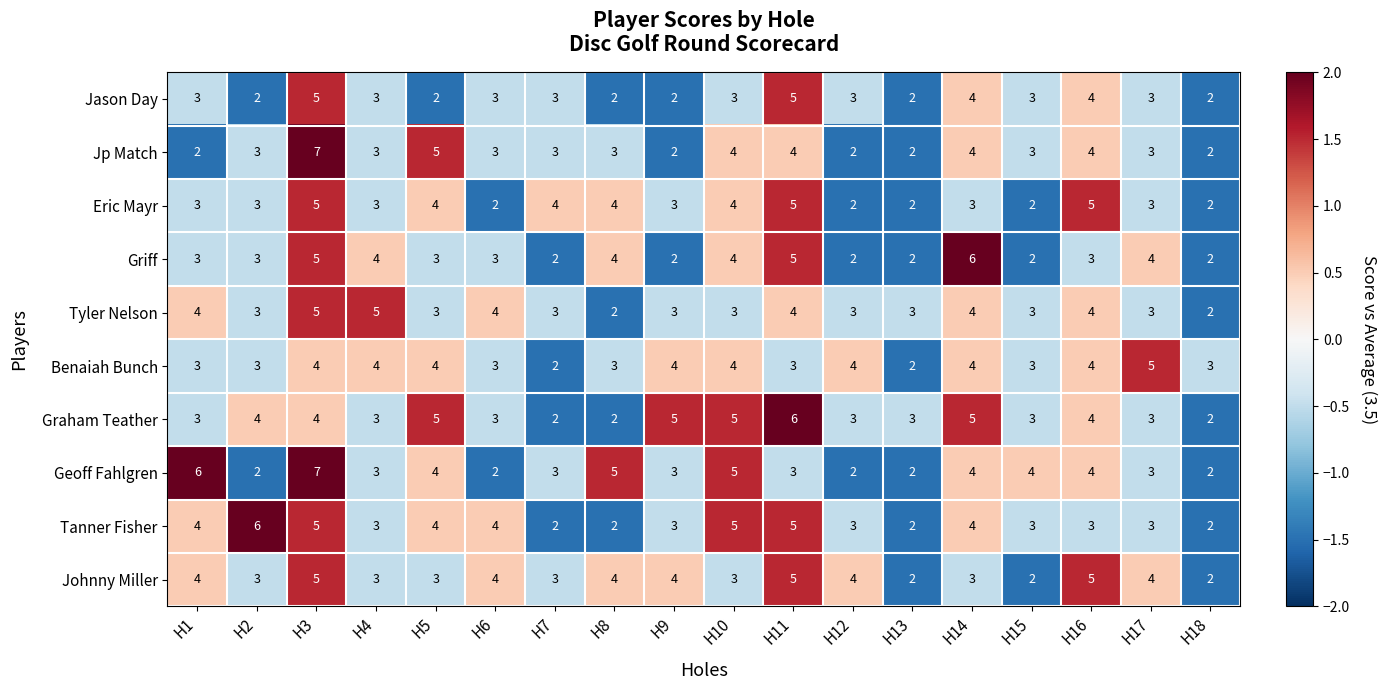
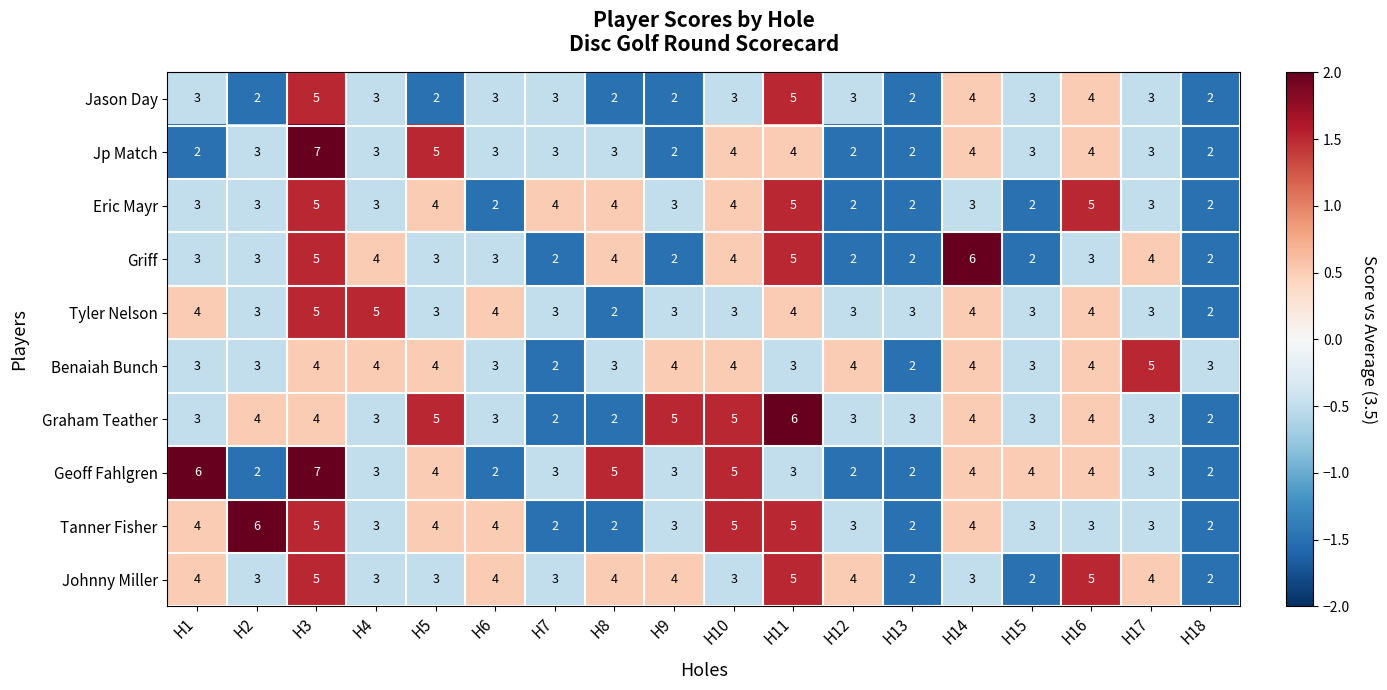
  {
    "Jason Day": {
      "H1": 3,
      "H2": 2,
      "H3": 5,
      "H4": 3,
      "H5": 2,
      "H6": 3,
      "H7": 3,
      "H8": 2,
      "H9": 2,
      "H10": 3,
      "H11": 5,
      "H12": 3,
      "H13": 2,
      "H14": 4,
      "H15": 3,
      "H16": 4,
      "H17": 3,
      "H18": 2
    },
    "Jp Match": {
      "H1": 2,
      "H2": 3,
      "H3": 7,
      "H4": 3,
      "H5": 5,
      "H6": 3,
      "H7": 3,
      "H8": 3,
      "H9": 2,
      "H10": 4,
      "H11": 4,
      "H12": 2,
      "H13": 2,
      "H14": 4,
      "H15": 3,
      "H16": 4,
      "H17": 3,
      "H18": 2
    },
    "Eric Mayr": {
      "H1": 3,
      "H2": 3,
      "H3": 5,
      "H4": 3,
      "H5": 4,
      "H6": 2,
      "H7": 4,
      "H8": 4,
      "H9": 3,
      "H10": 4,
      "H11": 5,
      "H12": 2,
      "H13": 2,
      "H14": 3,
      "H15": 2,
      "H16": 5,
      "H17": 3,
      "H18": 2
    },
    "Griff": {
      "H1": 3,
      "H2": 3,
      "H3": 5,
      "H4": 4,
      "H5": 3,
      "H6": 3,
      "H7": 2,
      "H8": 4,
      "H9": 2,
      "H10": 4,
      "H11": 5,
      "H12": 2,
      "H13": 2,
      "H14": 6,
      "H15": 2,
      "H16": 3,
      "H17": 4,
      "H18": 2
    },
    "Tyler Nelson": {
      "H1": 4,
      "H2": 3,
      "H3": 5,
      "H4": 5,
      "H5": 3,
      "H6": 4,
      "H7": 3,
      "H8": 2,
      "H9": 3,
      "H10": 3,
      "H11": 4,
      "H12": 3,
      "H13": 3,
      "H14": 4,
      "H15": 3,
      "H16": 4,
      "H17": 3,
      "H18": 2
    },
    "Benaiah Bunch": {
      "H1": 3,
      "H2": 3,
      "H3": 4,
      "H4": 4,
      "H5": 4,
      "H6": 3,
      "H7": 2,
      "H8": 3,
      "H9": 4,
      "H10": 4,
      "H11": 3,
      "H12": 4,
      "H13": 2,
      "H14": 4,
      "H15": 3,
      "H16": 4,
      "H17": 5,
      "H18": 3
    },
    "Graham Teather": {
      "H1": 3,
      "H2": 4,
      "H3": 4,
      "H4": 3,
      "H5": 5,
      "H6": 3,
      "H7": 2,
      "H8": 2,
      "H9": 5,
      "H10": 5,
      "H11": 6,
      "H12": 3,
      "H13": 3,
-     "H14": 5,
+     "H14": 4,
      "H15": 3,
      "H16": 4,
      "H17": 3,
      "H18": 2
    },
    "Geoff Fahlgren": {
      "H1": 6,
      "H2": 2,
      "H3": 7,
      "H4": 3,
      "H5": 4,
      "H6": 2,
      "H7": 3,
      "H8": 5,
      "H9": 3,
      "H10": 5,
      "H11": 3,
      "H12": 2,
      "H13": 2,
      "H14": 4,
      "H15": 4,
      "H16": 4,
      "H17": 3,
      "H18": 2
    },
    "Tanner Fisher": {
      "H1": 4,
      "H2": 6,
      "H3": 5,
      "H4": 3,
      "H5": 4,
      "H6": 4,
      "H7": 2,
      "H8": 2,
      "H9": 3,
      "H10": 5,
      "H11": 5,
      "H12": 3,
      "H13": 2,
      "H14": 4,
      "H15": 3,
      "H16": 3,
      "H17": 3,
      "H18": 2
    },
    "Johnny Miller": {
      "H1": 4,
      "H2": 3,
      "H3": 5,
      "H4": 3,
      "H5": 3,
      "H6": 4,
      "H7": 3,
      "H8": 4,
      "H9": 4,
      "H10": 3,
      "H11": 5,
      "H12": 4,
      "H13": 2,
      "H14": 3,
      "H15": 2,
      "H16": 5,
      "H17": 4,
      "H18": 2
    }
  }
